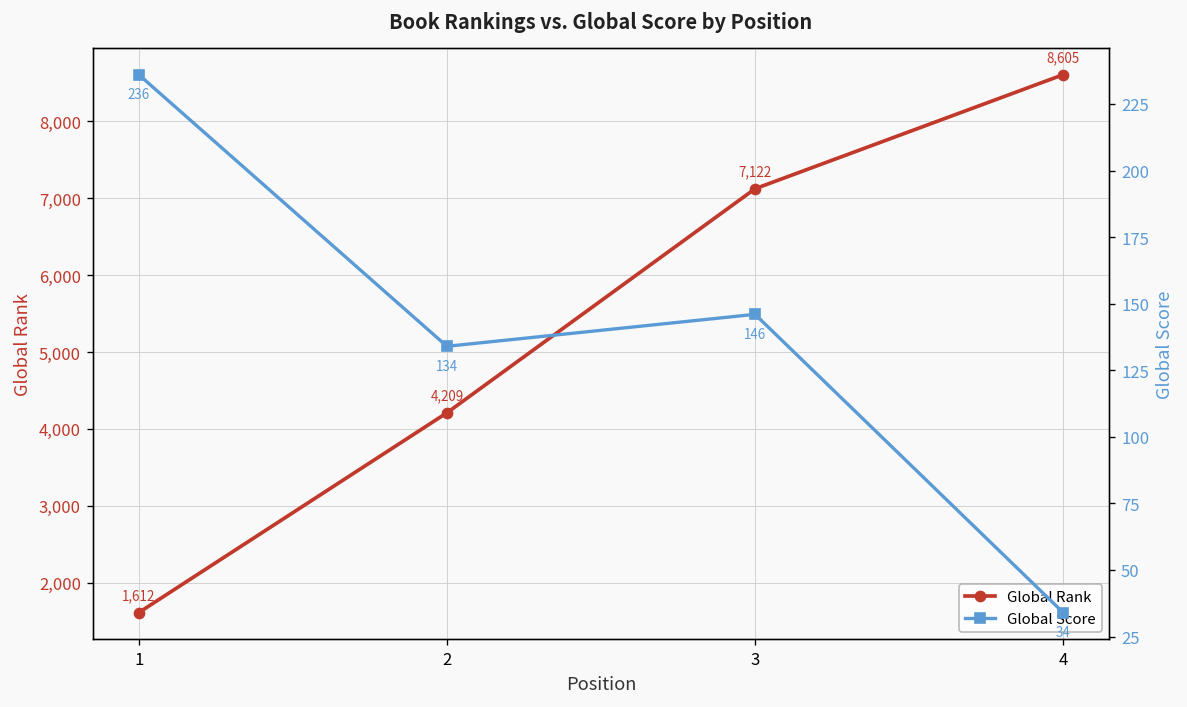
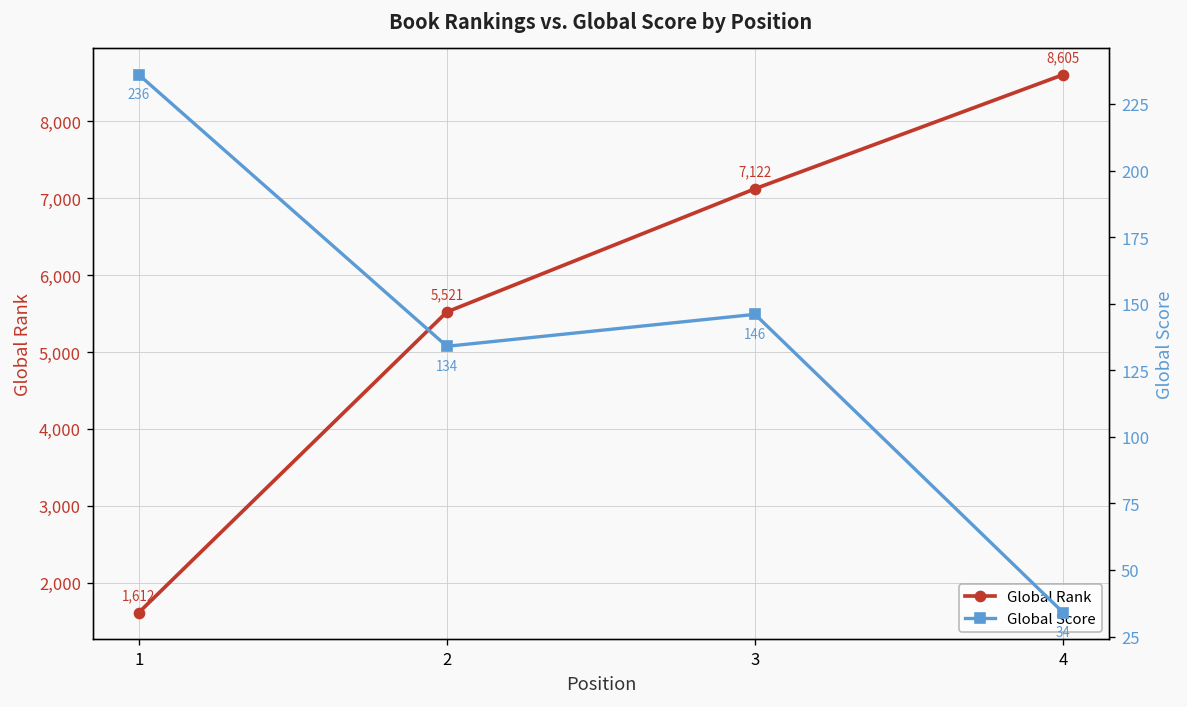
  {
    "Global Rank": {
      "1": "1,612",
-     "2": "4,209",
+     "2": "5,521",
      "3": "7,122",
      "4": "8,605"
    },
    "Global Score": {
      "1": "236",
      "2": "134",
      "3": "146"
    }
  }
